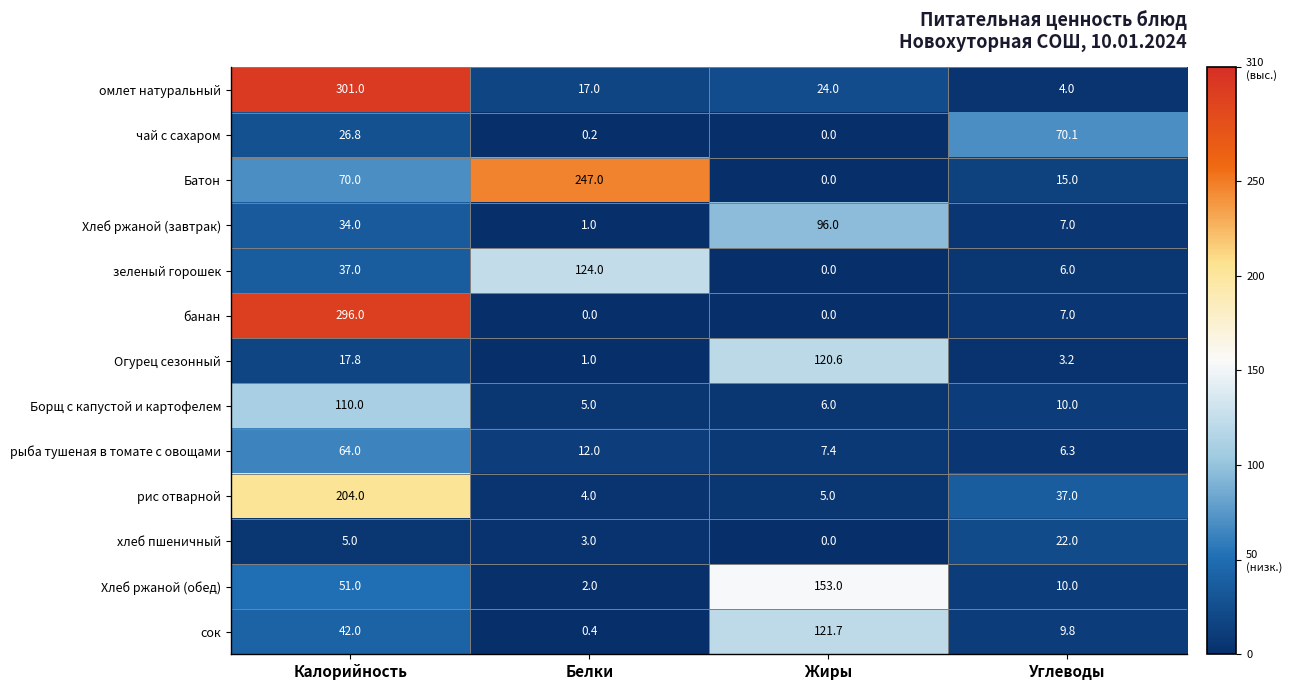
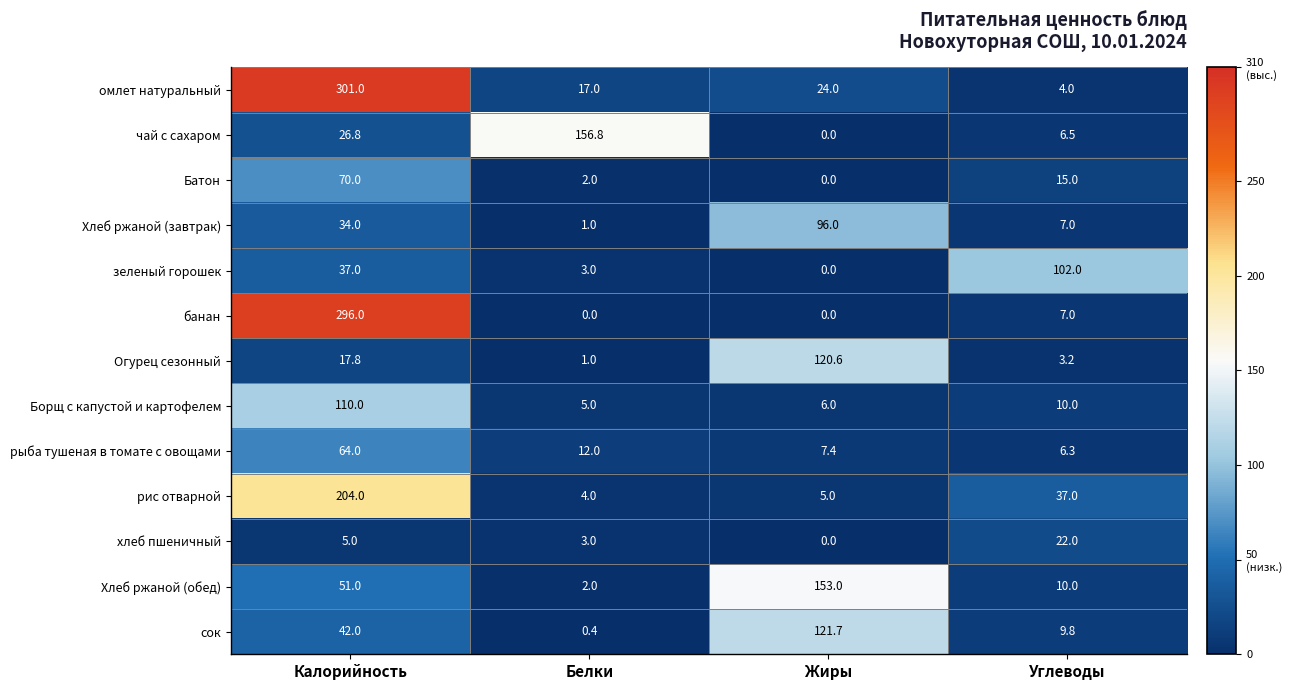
  {
    "омлет натуральный": {
      "Калорийность": 301.0,
      "Белки": 17.0,
      "Жиры": 24.0,
      "Углеводы": 4.0
    },
    "чай с сахаром": {
      "Калорийность": 26.8,
-     "Белки": 0.2,
+     "Белки": 156.8,
      "Жиры": 0.0,
-     "Углеводы": 70.1
+     "Углеводы": 6.5
    },
    "Батон": {
      "Калорийность": 70.0,
-     "Белки": 247.0,
+     "Белки": 2.0,
      "Жиры": 0.0,
      "Углеводы": 15.0
    },
    "Хлеб ржаной (завтрак)": {
      "Калорийность": 34.0,
      "Белки": 1.0,
      "Жиры": 96.0,
      "Углеводы": 7.0
    },
    "зеленый горошек": {
      "Калорийность": 37.0,
-     "Белки": 124.0,
+     "Белки": 3.0,
      "Жиры": 0.0,
-     "Углеводы": 6.0
+     "Углеводы": 102.0
    },
    "банан": {
      "Калорийность": 296.0,
      "Белки": 0.0,
      "Жиры": 0.0,
      "Углеводы": 7.0
    },
    "Огурец сезонный": {
      "Калорийность": 17.8,
      "Белки": 1.0,
      "Жиры": 120.6,
      "Углеводы": 3.2
    },
    "Борщ с капустой и картофелем": {
      "Калорийность": 110.0,
      "Белки": 5.0,
      "Жиры": 6.0,
      "Углеводы": 10.0
    },
    "рыба тушеная в томате с овощами": {
      "Калорийность": 64.0,
      "Белки": 12.0,
      "Жиры": 7.4,
      "Углеводы": 6.3
    },
    "рис отварной": {
      "Калорийность": 204.0,
      "Белки": 4.0,
      "Жиры": 5.0,
      "Углеводы": 37.0
    },
    "хлеб пшеничный": {
      "Калорийность": 5.0,
      "Белки": 3.0,
      "Жиры": 0.0,
      "Углеводы": 22.0
    },
    "Хлеб ржаной (обед)": {
      "Калорийность": 51.0,
      "Белки": 2.0,
      "Жиры": 153.0,
      "Углеводы": 10.0
    },
    "сок": {
      "Калорийность": 42.0,
      "Белки": 0.4,
      "Жиры": 121.7,
      "Углеводы": 9.8
    }
  }
